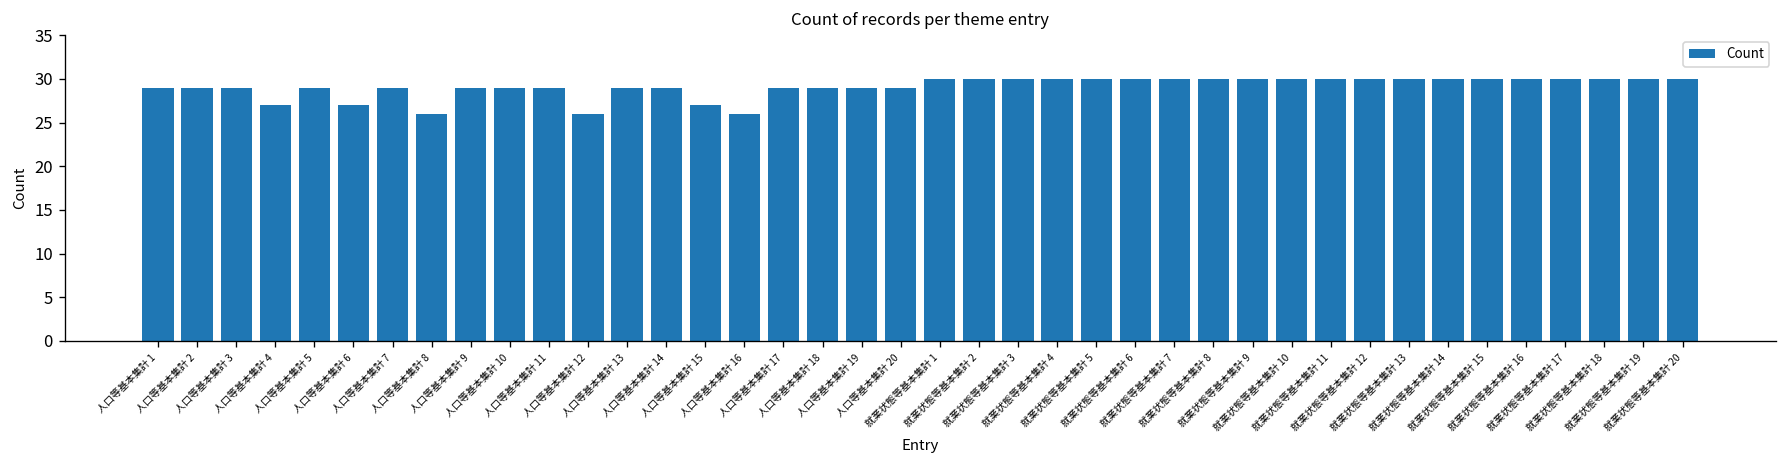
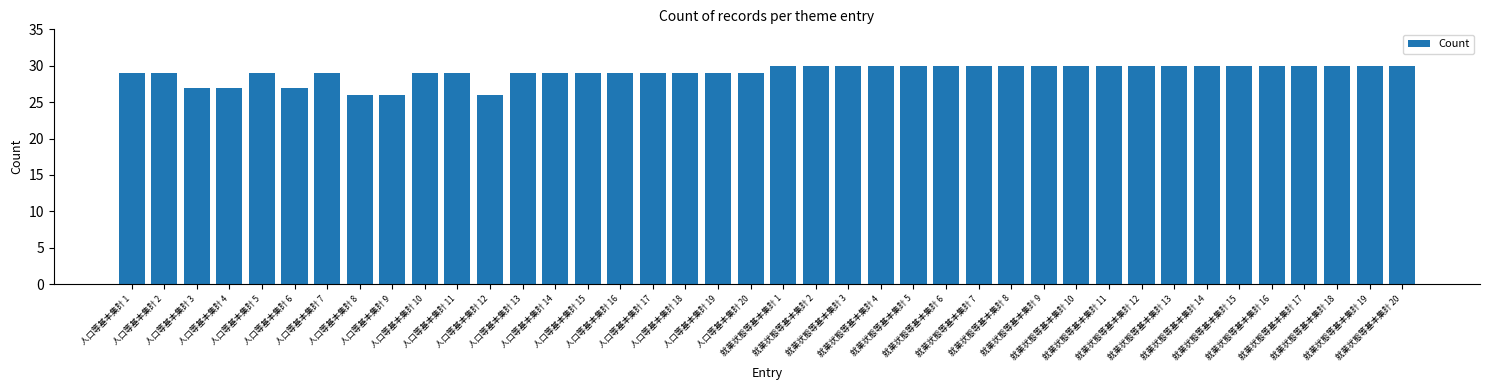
  {
    "人口等基本集計 1": 29,
    "人口等基本集計 2": 29,
-   "人口等基本集計 3": 29,
+   "人口等基本集計 3": 27,
    "人口等基本集計 4": 27,
    "人口等基本集計 5": 29,
    "人口等基本集計 6": 27,
    "人口等基本集計 7": 29,
    "人口等基本集計 8": 26,
-   "人口等基本集計 9": 29,
+   "人口等基本集計 9": 26,
    "人口等基本集計 10": 29,
    "人口等基本集計 11": 29,
    "人口等基本集計 12": 26,
    "人口等基本集計 13": 29,
    "人口等基本集計 14": 29,
-   "人口等基本集計 15": 27,
-   "人口等基本集計 16": 26,
+   "人口等基本集計 15": 29,
+   "人口等基本集計 16": 29,
    "人口等基本集計 17": 29,
    "人口等基本集計 18": 29,
    "人口等基本集計 19": 29,
    "人口等基本集計 20": 29,
    "就業状態等基本集計 1": 30,
    "就業状態等基本集計 2": 30,
    "就業状態等基本集計 3": 30,
    "就業状態等基本集計 4": 30,
    "就業状態等基本集計 5": 30,
    "就業状態等基本集計 6": 30,
    "就業状態等基本集計 7": 30,
    "就業状態等基本集計 8": 30,
    "就業状態等基本集計 9": 30,
    "就業状態等基本集計 10": 30,
    "就業状態等基本集計 11": 30,
    "就業状態等基本集計 12": 30,
    "就業状態等基本集計 13": 30,
    "就業状態等基本集計 14": 30,
    "就業状態等基本集計 15": 30,
    "就業状態等基本集計 16": 30,
    "就業状態等基本集計 17": 30,
    "就業状態等基本集計 18": 30,
    "就業状態等基本集計 19": 30,
    "就業状態等基本集計 20": 30
  }
